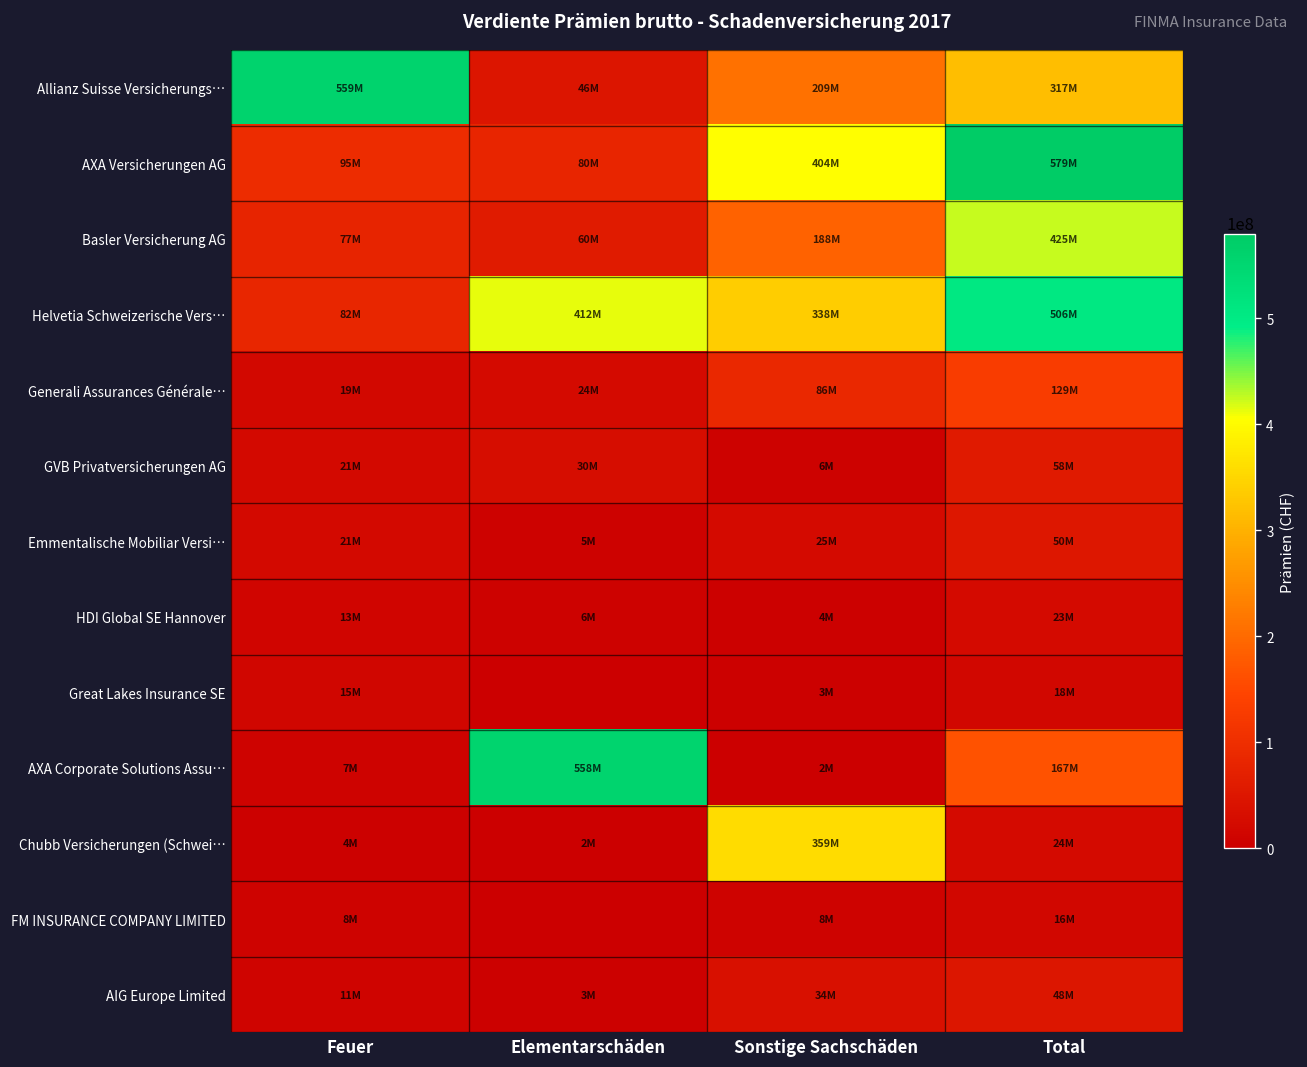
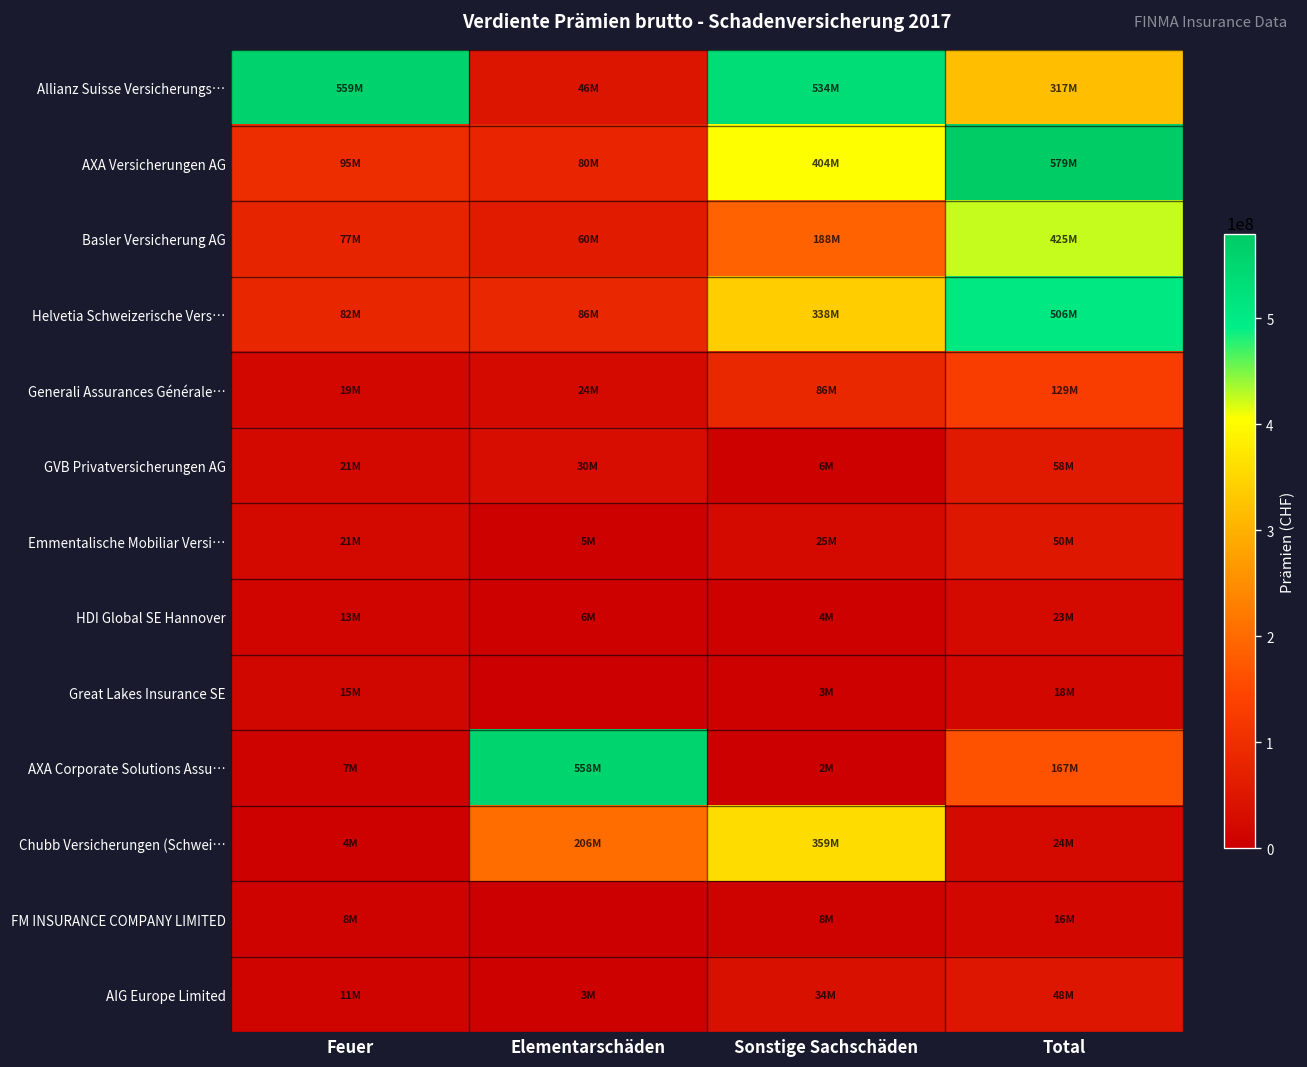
  {
    "Allianz Suisse Versicherungs…": {
      "Feuer": "559M",
      "Elementarschäden": "46M",
-     "Sonstige Sachschäden": "209M",
+     "Sonstige Sachschäden": "534M",
      "Total": "317M"
    },
    "AXA Versicherungen AG": {
      "Feuer": "95M",
      "Elementarschäden": "80M",
      "Sonstige Sachschäden": "404M",
      "Total": "579M"
    },
    "Basler Versicherung AG": {
      "Feuer": "77M",
      "Elementarschäden": "60M",
      "Sonstige Sachschäden": "188M",
      "Total": "425M"
    },
    "Helvetia Schweizerische Vers…": {
      "Feuer": "82M",
-     "Elementarschäden": "412M",
+     "Elementarschäden": "86M",
      "Sonstige Sachschäden": "338M",
      "Total": "506M"
    },
    "Generali Assurances Générale…": {
      "Feuer": "19M",
      "Elementarschäden": "24M",
      "Sonstige Sachschäden": "86M",
      "Total": "129M"
    },
    "GVB Privatversicherungen AG": {
      "Feuer": "21M",
      "Elementarschäden": "30M",
      "Sonstige Sachschäden": "6M",
      "Total": "58M"
    },
    "Emmentalische Mobiliar Versi…": {
      "Feuer": "21M",
      "Elementarschäden": "5M",
      "Sonstige Sachschäden": "25M",
      "Total": "50M"
    },
    "HDI Global SE Hannover": {
      "Feuer": "13M",
      "Elementarschäden": "6M",
      "Sonstige Sachschäden": "4M",
      "Total": "23M"
    },
    "Great Lakes Insurance SE": {
      "Feuer": "15M",
      "Sonstige Sachschäden": "3M",
      "Total": "18M"
    },
    "AXA Corporate Solutions Assu…": {
      "Feuer": "7M",
      "Elementarschäden": "558M",
      "Sonstige Sachschäden": "2M",
      "Total": "167M"
    },
    "Chubb Versicherungen (Schwei…": {
      "Feuer": "4M",
-     "Elementarschäden": "2M",
+     "Elementarschäden": "206M",
      "Sonstige Sachschäden": "359M",
      "Total": "24M"
    },
    "FM INSURANCE COMPANY LIMITED": {
      "Feuer": "8M",
      "Sonstige Sachschäden": "8M",
      "Total": "16M"
    },
    "AIG Europe Limited": {
      "Feuer": "11M",
      "Elementarschäden": "3M",
      "Sonstige Sachschäden": "34M",
      "Total": "48M"
    }
  }
